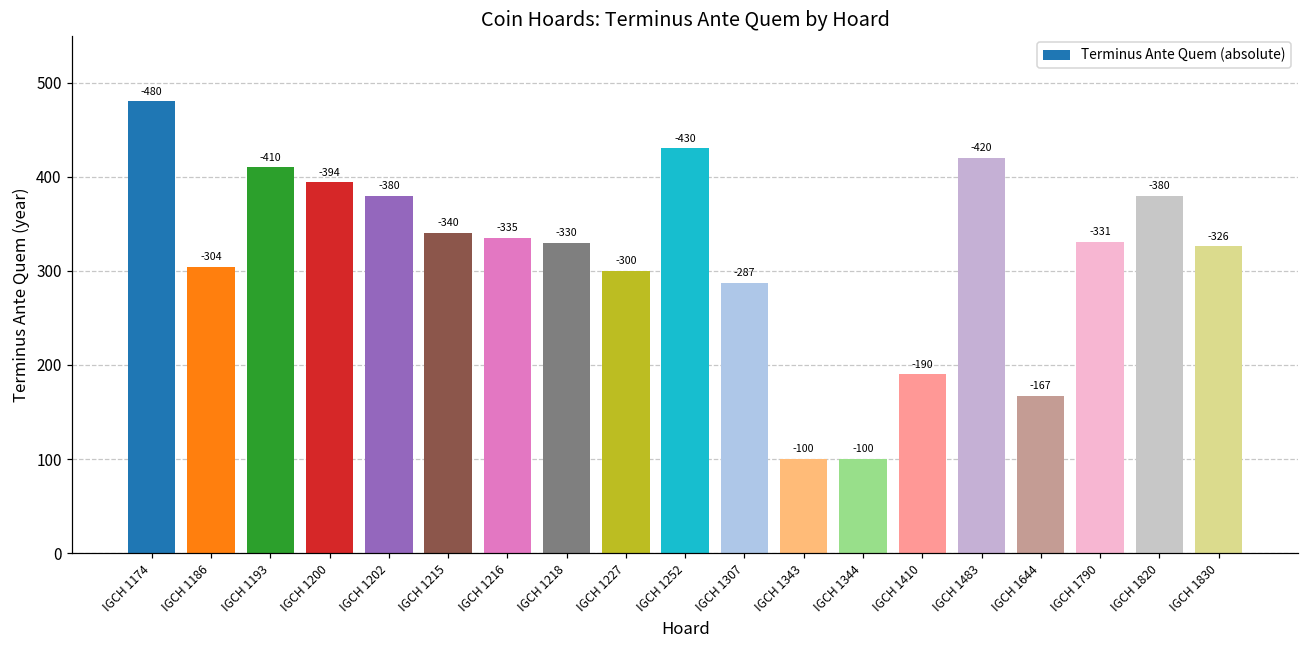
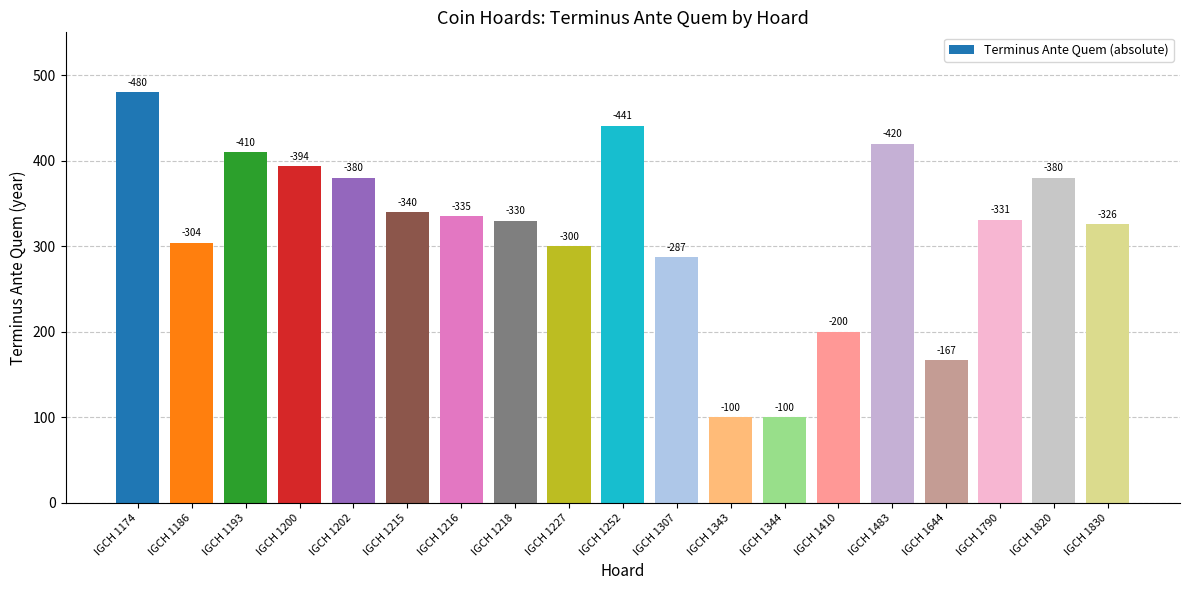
  {
-   "IGCH 1252": -430,
-   "IGCH 1410": -190
+   "IGCH 1252": -441,
+   "IGCH 1410": -200
  }
